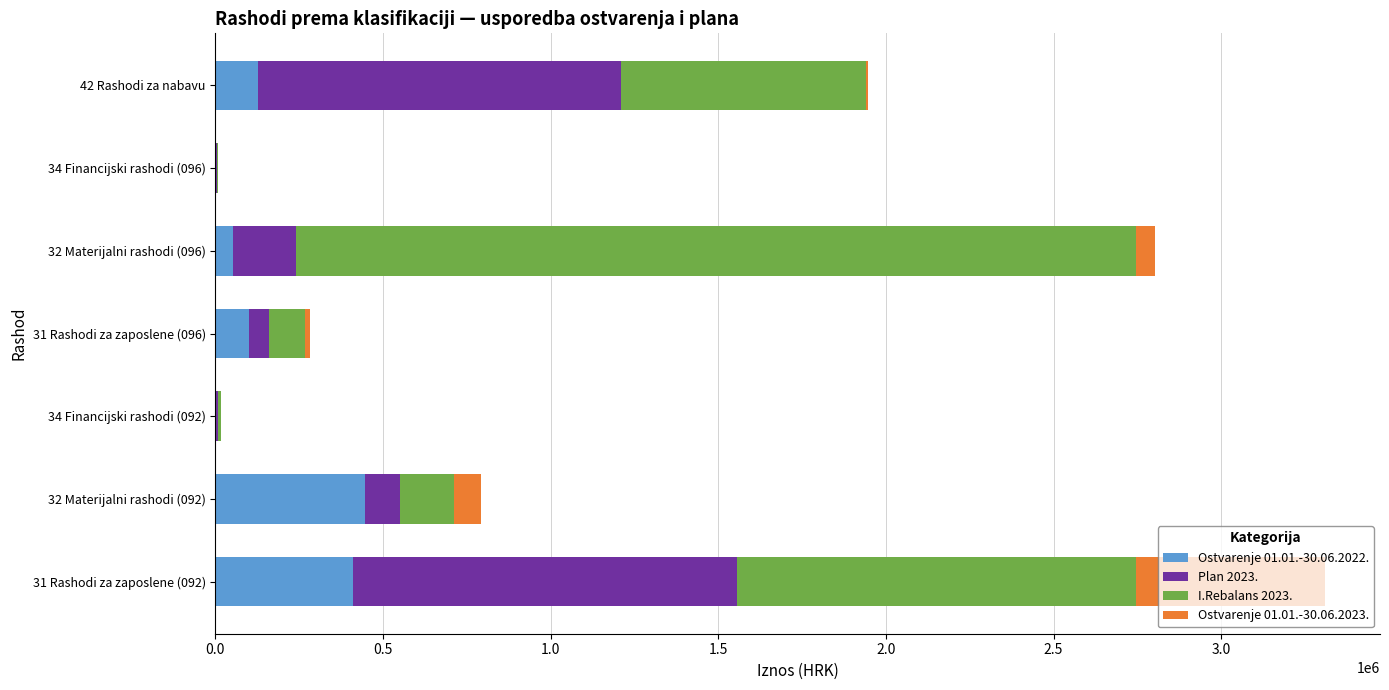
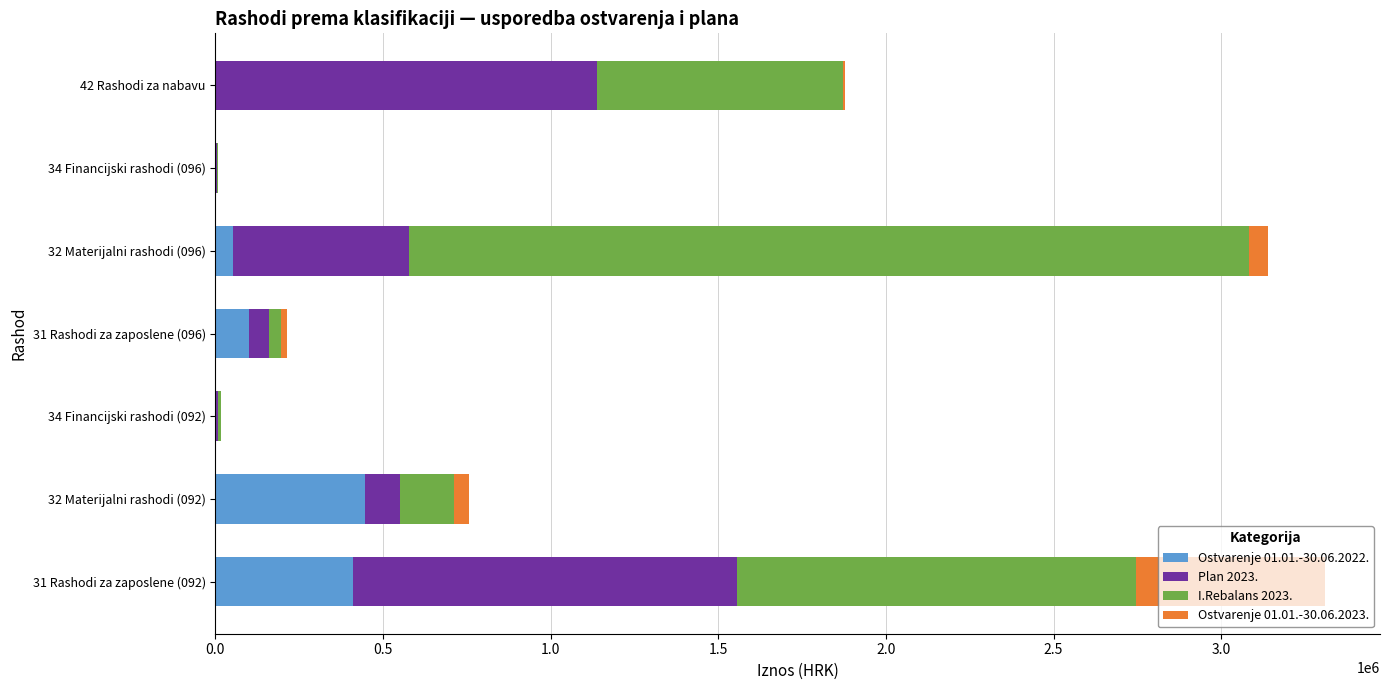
  {
    "Ostvarenje 01.01.-30.06.2022.": {
-     "42 Rashodi za nabavu": 130000,
+     "42 Rashodi za nabavu": 0,
      "32 Materijalni rashodi (096)": 50000,
      "31 Rashodi za zaposlene (096)": 100000,
      "32 Materijalni rashodi (092)": 450000,
      "31 Rashodi za zaposlene (092)": 410000
    },
    "Plan 2023.": {
-     "42 Rashodi za nabavu": 1080000,
-     "32 Materijalni rashodi (096)": 190000,
+     "42 Rashodi za nabavu": 1140000,
+     "32 Materijalni rashodi (096)": 520000,
      "31 Rashodi za zaposlene (096)": 60000,
      "32 Materijalni rashodi (092)": 100000,
      "31 Rashodi za zaposlene (092)": 1150000
    },
    "I.Rebalans 2023.": {
      "42 Rashodi za nabavu": 730000,
      "32 Materijalni rashodi (096)": 2510000,
-     "31 Rashodi za zaposlene (096)": 110000,
+     "31 Rashodi za zaposlene (096)": 40000,
      "32 Materijalni rashodi (092)": 160000,
      "31 Rashodi za zaposlene (092)": 1190000
    },
    "Ostvarenje 01.01.-30.06.2023.": {
      "32 Materijalni rashodi (096)": 60000,
      "31 Rashodi za zaposlene (096)": 20000,
-     "32 Materijalni rashodi (092)": 80000
+     "32 Materijalni rashodi (092)": 40000
    }
  }
